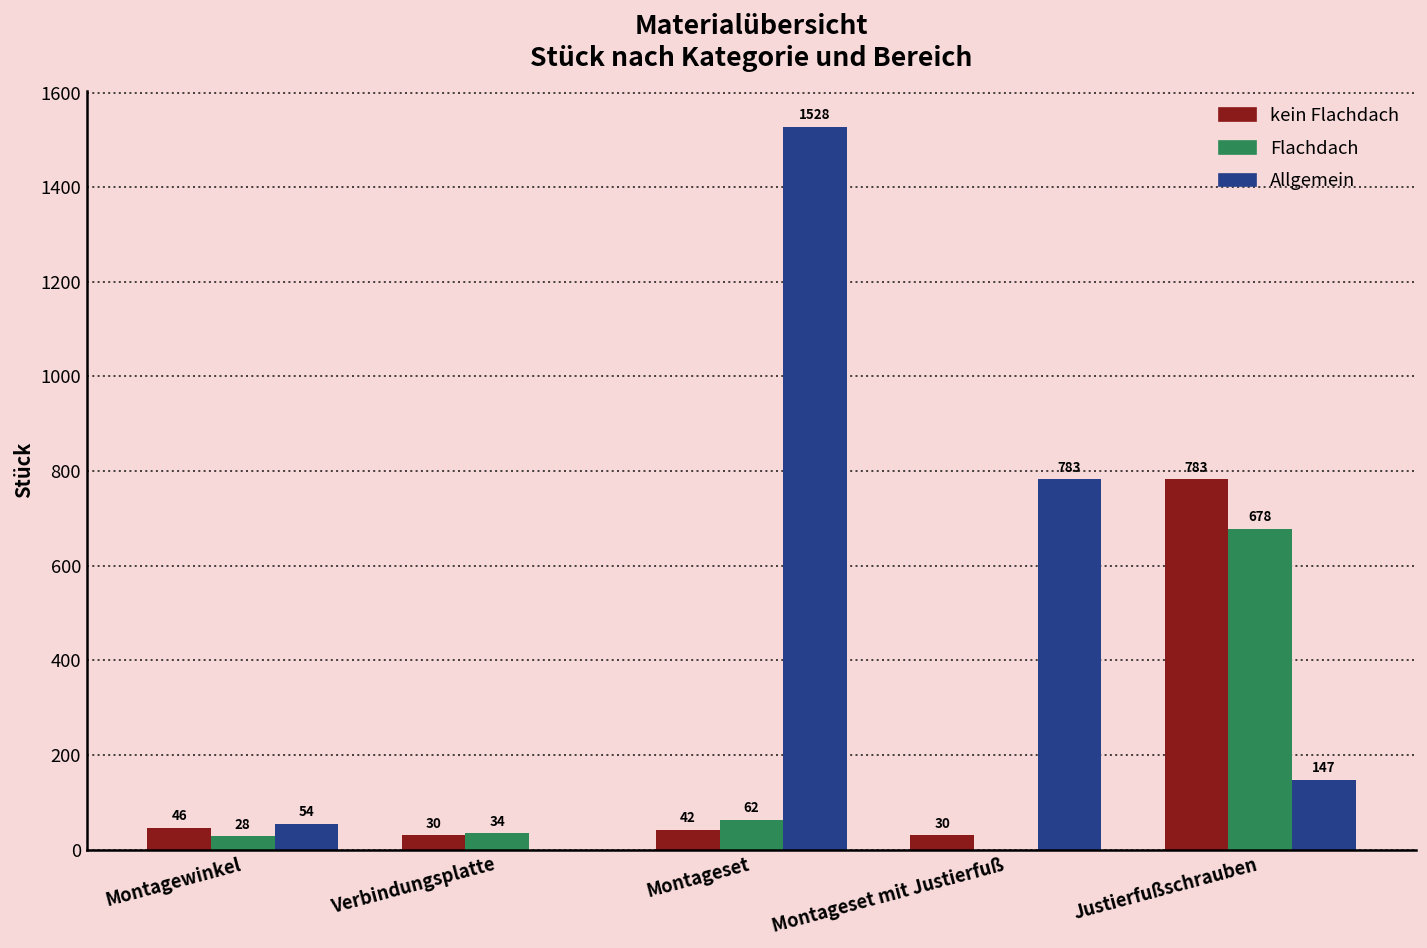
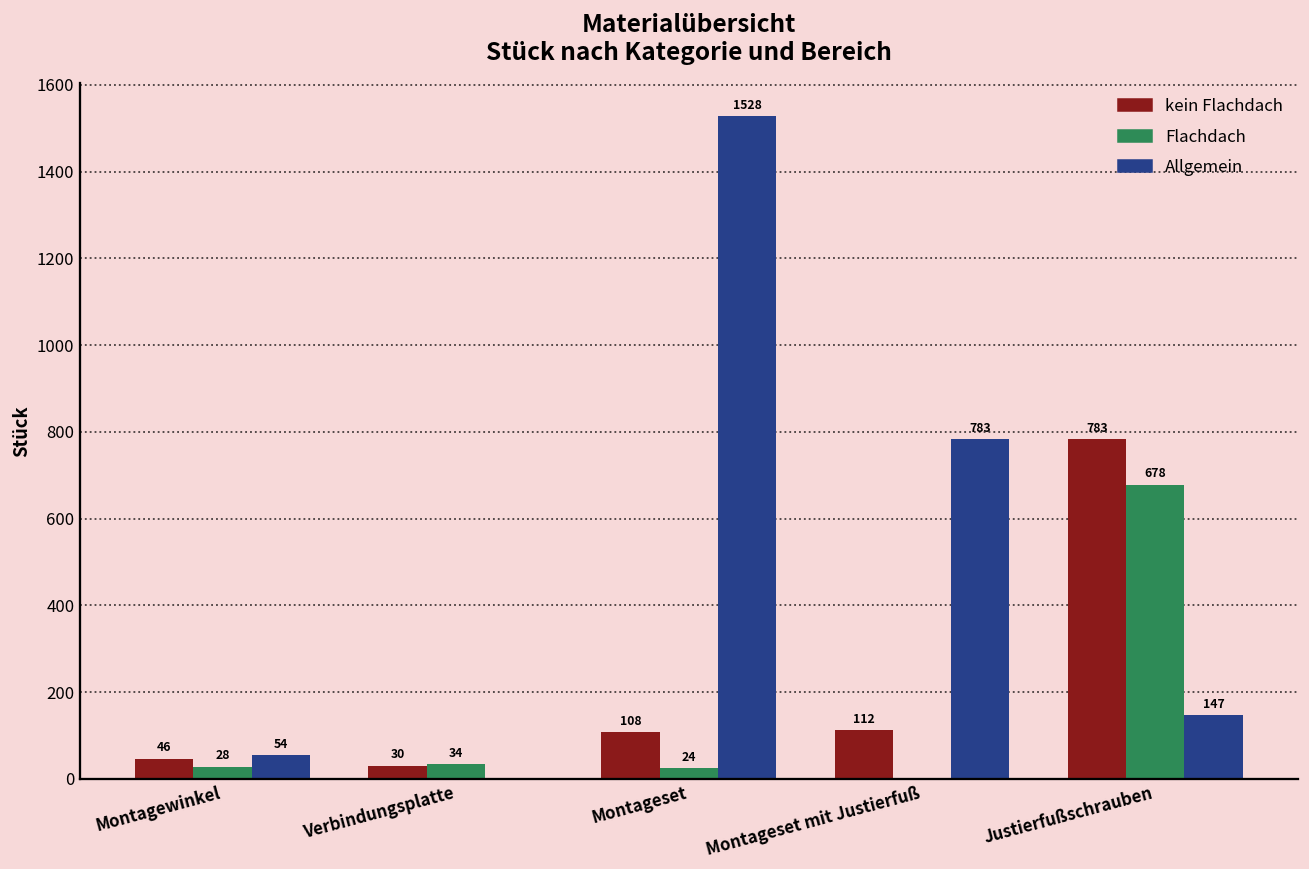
  {
    "kein Flachdach": {
      "Montagewinkel": 46,
      "Verbindungsplatte": 30,
-     "Montageset": 42,
-     "Montageset mit Justierfuß": 30,
+     "Montageset": 108,
+     "Montageset mit Justierfuß": 112,
      "Justierfußschrauben": 783
    },
    "Flachdach": {
      "Montagewinkel": 28,
      "Verbindungsplatte": 34,
-     "Montageset": 62,
+     "Montageset": 24,
      "Justierfußschrauben": 678
    },
    "Allgemein": {
      "Montagewinkel": 54,
      "Montageset": 1528,
      "Montageset mit Justierfuß": 783,
      "Justierfußschrauben": 147
    }
  }
